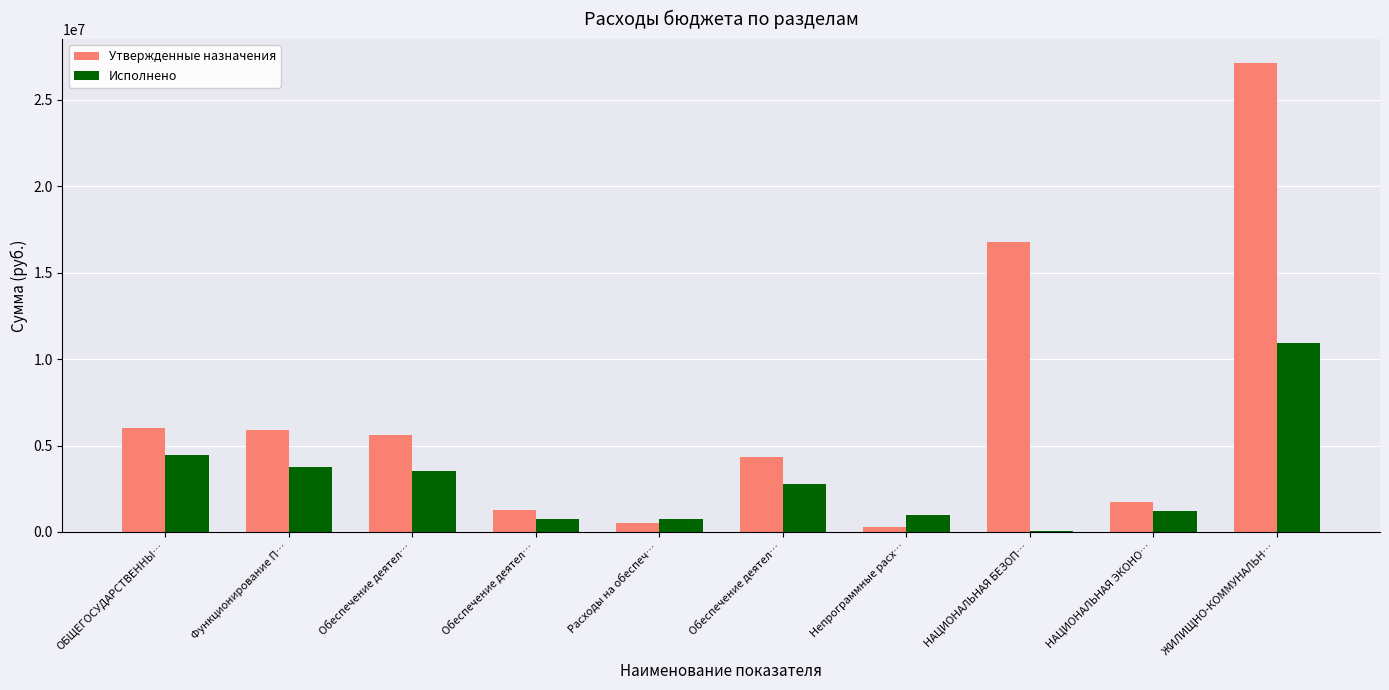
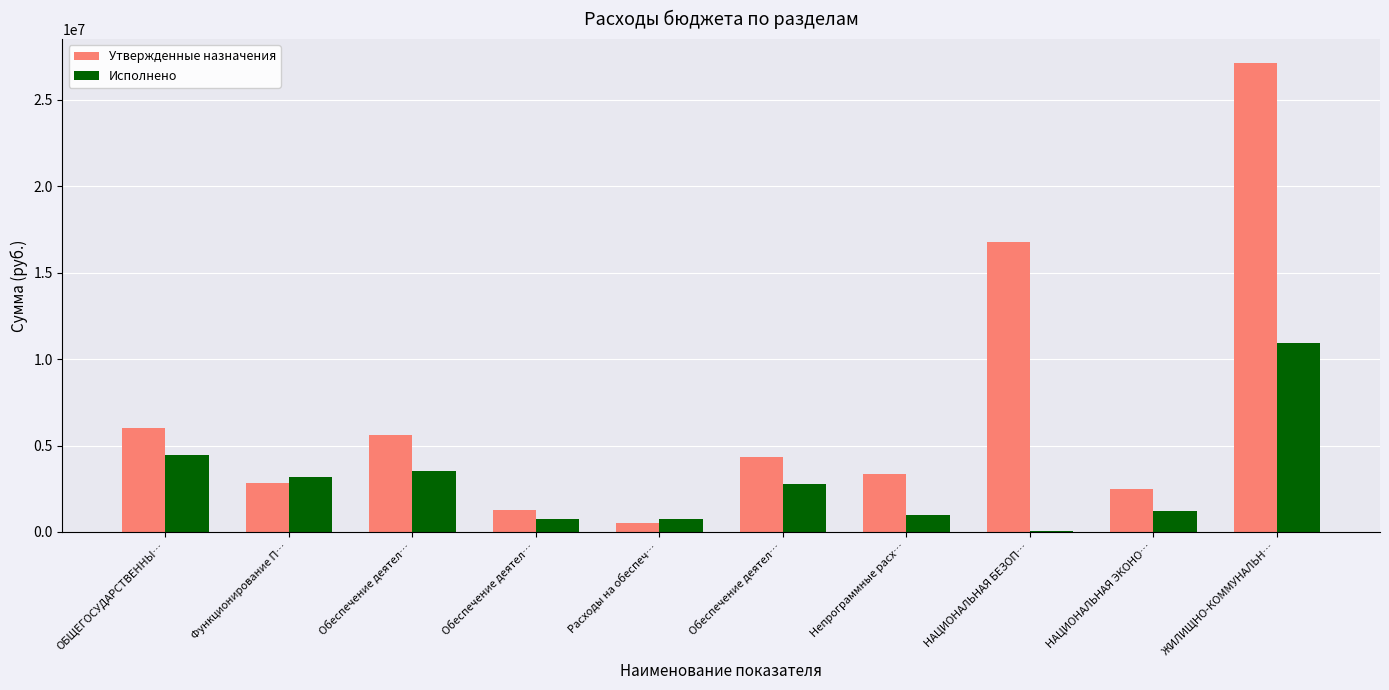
  {
    "Утвержденные назначения": {
      "ОБЩЕГОСУДАРСТВЕННЫ…": 6000000,
-     "Функционирование П…": 5900000,
+     "Функционирование П…": 2800000,
      "Расходы на обеспеч…": 500000,
-     "Непрограммные расх…": 300000,
+     "Непрограммные расх…": 3300000,
      "НАЦИОНАЛЬНАЯ БЕЗОП…": 16800000,
-     "НАЦИОНАЛЬНАЯ ЭКОНО…": 1800000,
+     "НАЦИОНАЛЬНАЯ ЭКОНО…": 2500000,
      "ЖИЛИЩНО-КОММУНАЛЬН…": 27200000
    },
    "Исполнено": {
      "ОБЩЕГОСУДАРСТВЕННЫ…": 4400000,
-     "Функционирование П…": 3800000,
+     "Функционирование П…": 3200000,
      "Расходы на обеспеч…": 700000,
      "Непрограммные расх…": 1000000,
      "НАЦИОНАЛЬНАЯ ЭКОНО…": 1200000,
      "ЖИЛИЩНО-КОММУНАЛЬН…": 10900000
    }
  }
